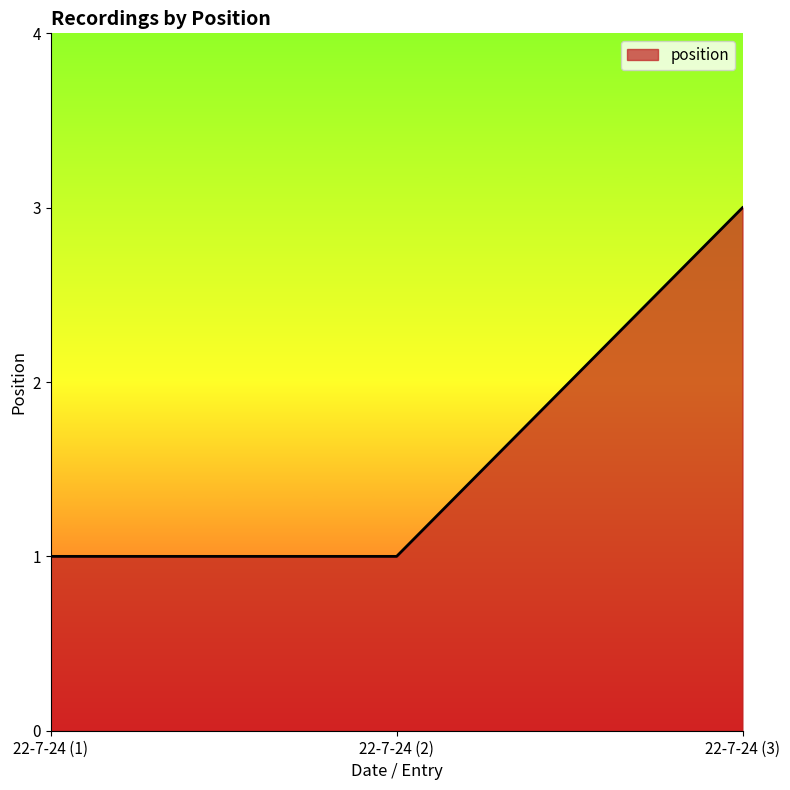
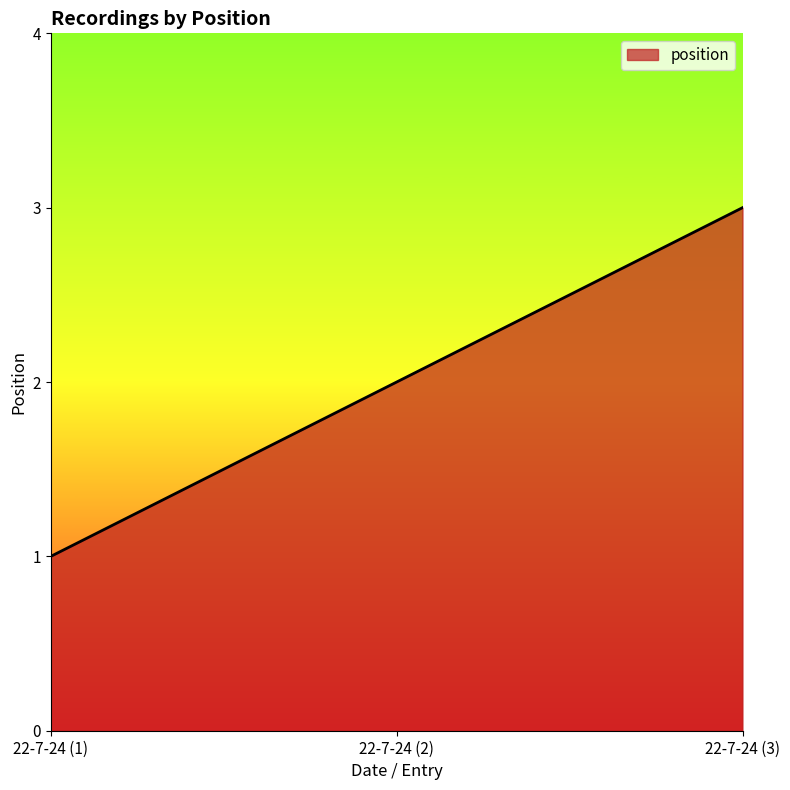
  {
    "22-7-24 (1)": 1,
-   "22-7-24 (2)": 1,
+   "22-7-24 (2)": 2,
    "22-7-24 (3)": 3
  }
